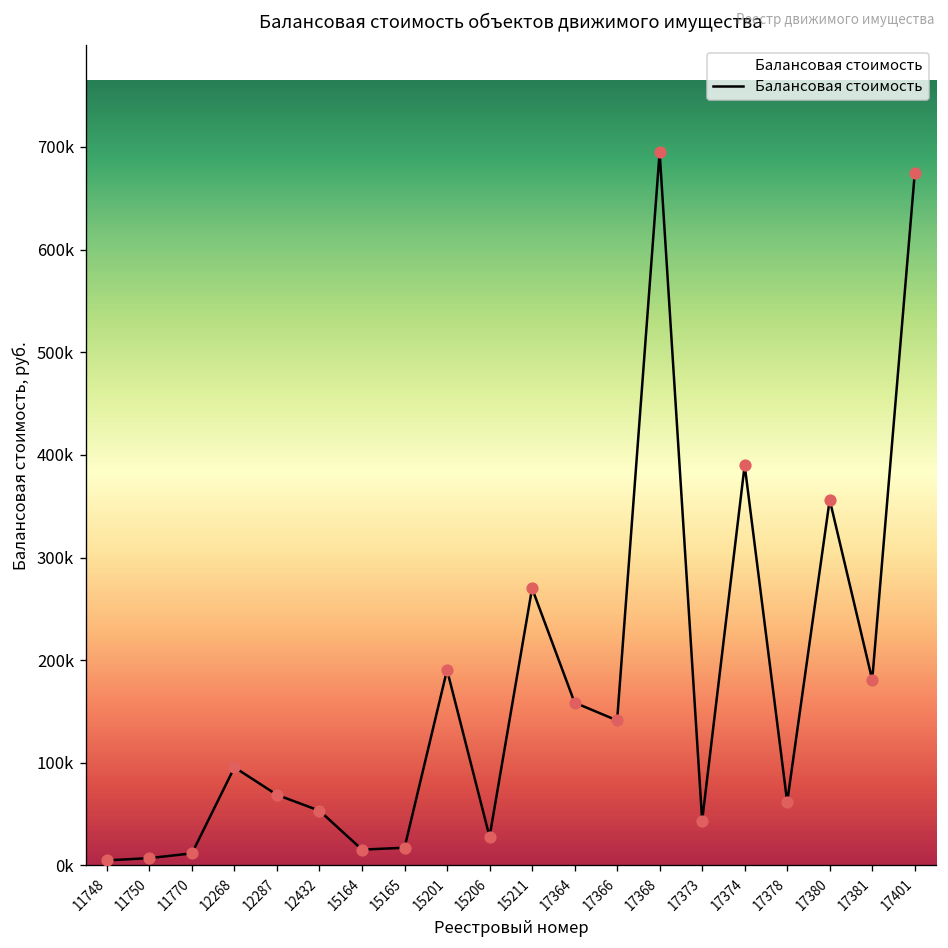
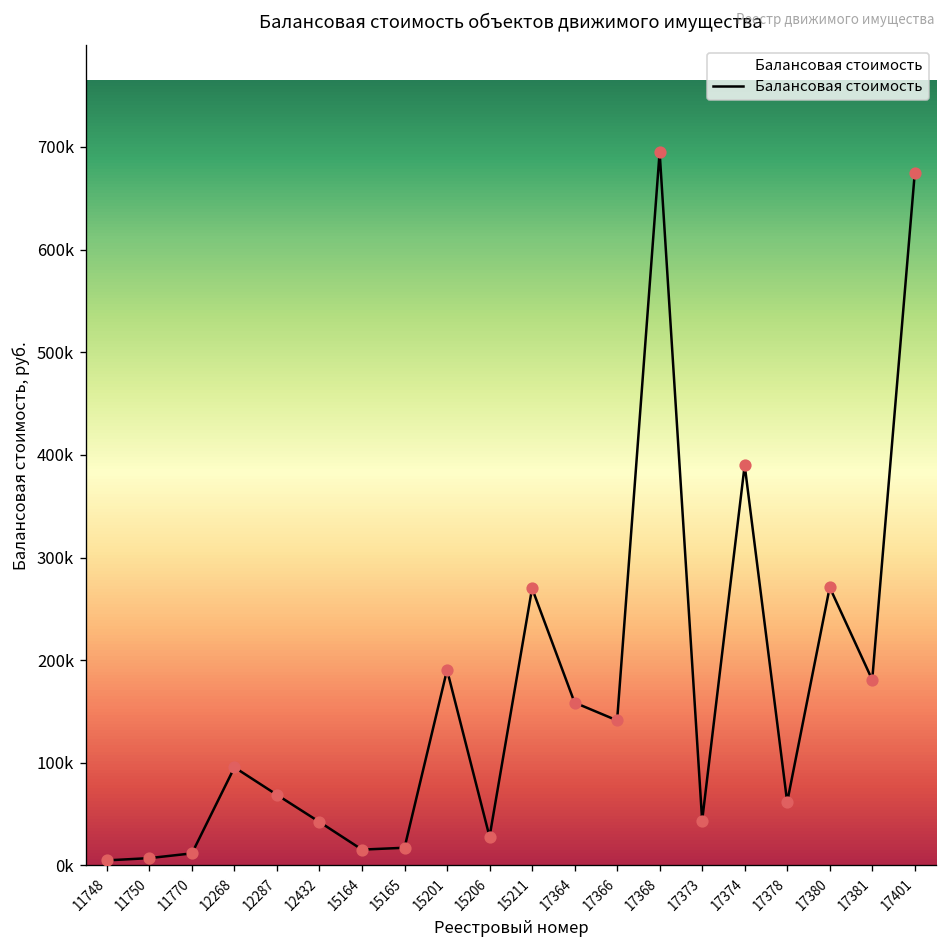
  {
    "11748": 0,
    "11750": 10000,
    "11770": 10000,
    "12268": 100000,
    "12287": 70000,
-   "12432": 50000,
+   "12432": 40000,
    "15164": 20000,
    "15165": 20000,
    "15201": 190000,
    "15206": 30000,
    "15211": 270000,
    "17364": 160000,
    "17366": 140000,
    "17368": 700000,
    "17373": 40000,
    "17374": 390000,
    "17378": 60000,
-   "17380": 360000,
+   "17380": 270000,
    "17381": 180000,
    "17401": 670000
  }
